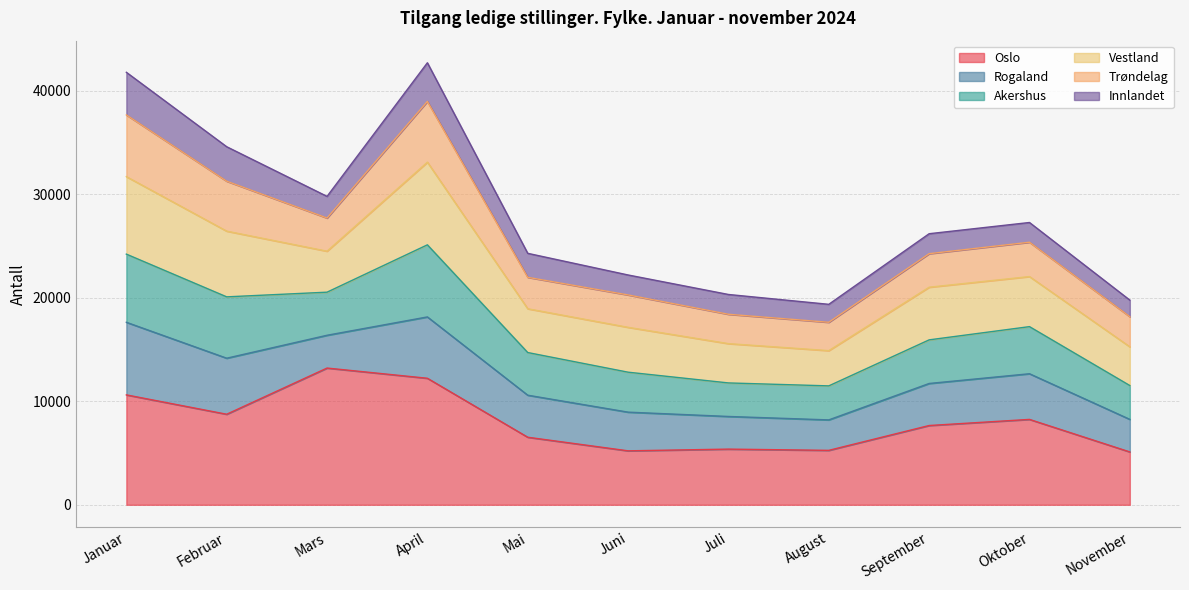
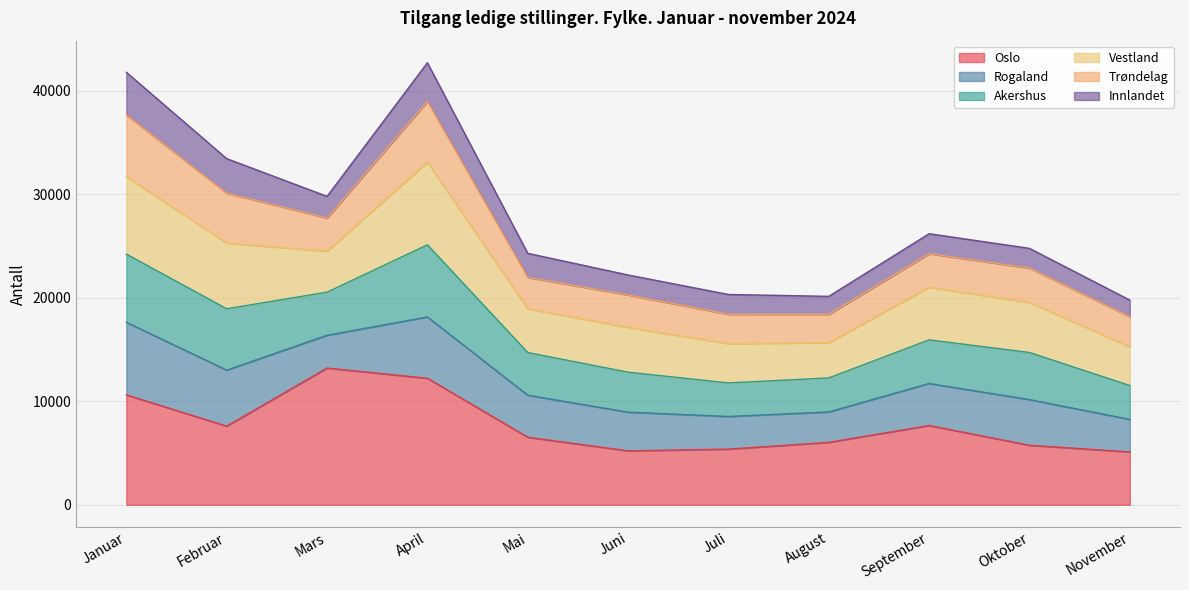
  {
    "Oslo": {
      "Januar": 10600,
-     "Februar": 8700,
+     "Februar": 7600,
      "Mars": 13200,
      "April": 12200,
      "Mai": 6500,
      "Juni": 5200,
      "Juli": 5400,
-     "August": 5300,
+     "August": 6000,
      "September": 7700,
-     "Oktober": 8300,
+     "Oktober": 5800,
      "November": 5100
    }
  }
